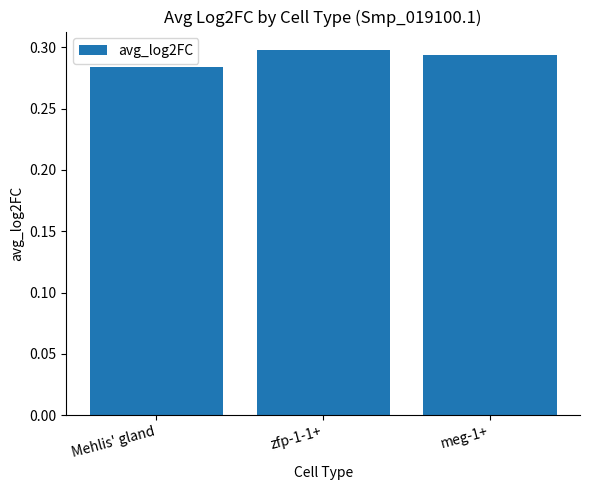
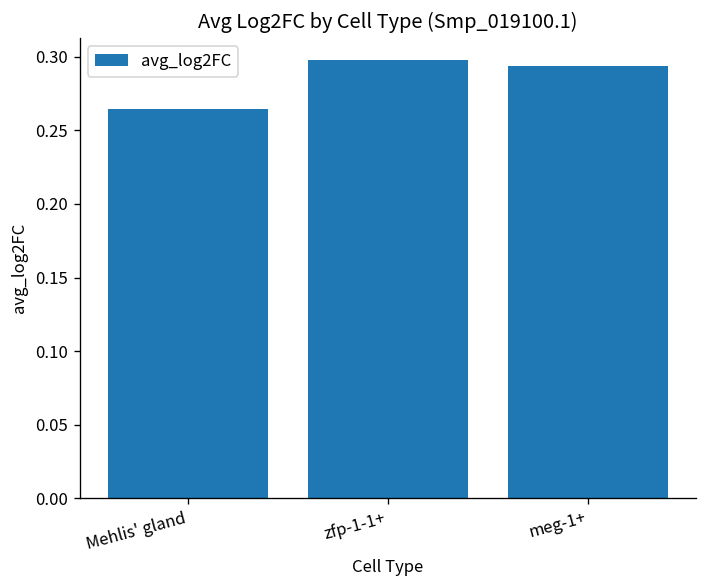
  {
-   "Mehlis' gland": 0.284,
+   "Mehlis' gland": 0.264,
    "zfp-1-1+": 0.298,
    "meg-1+": 0.294
  }
